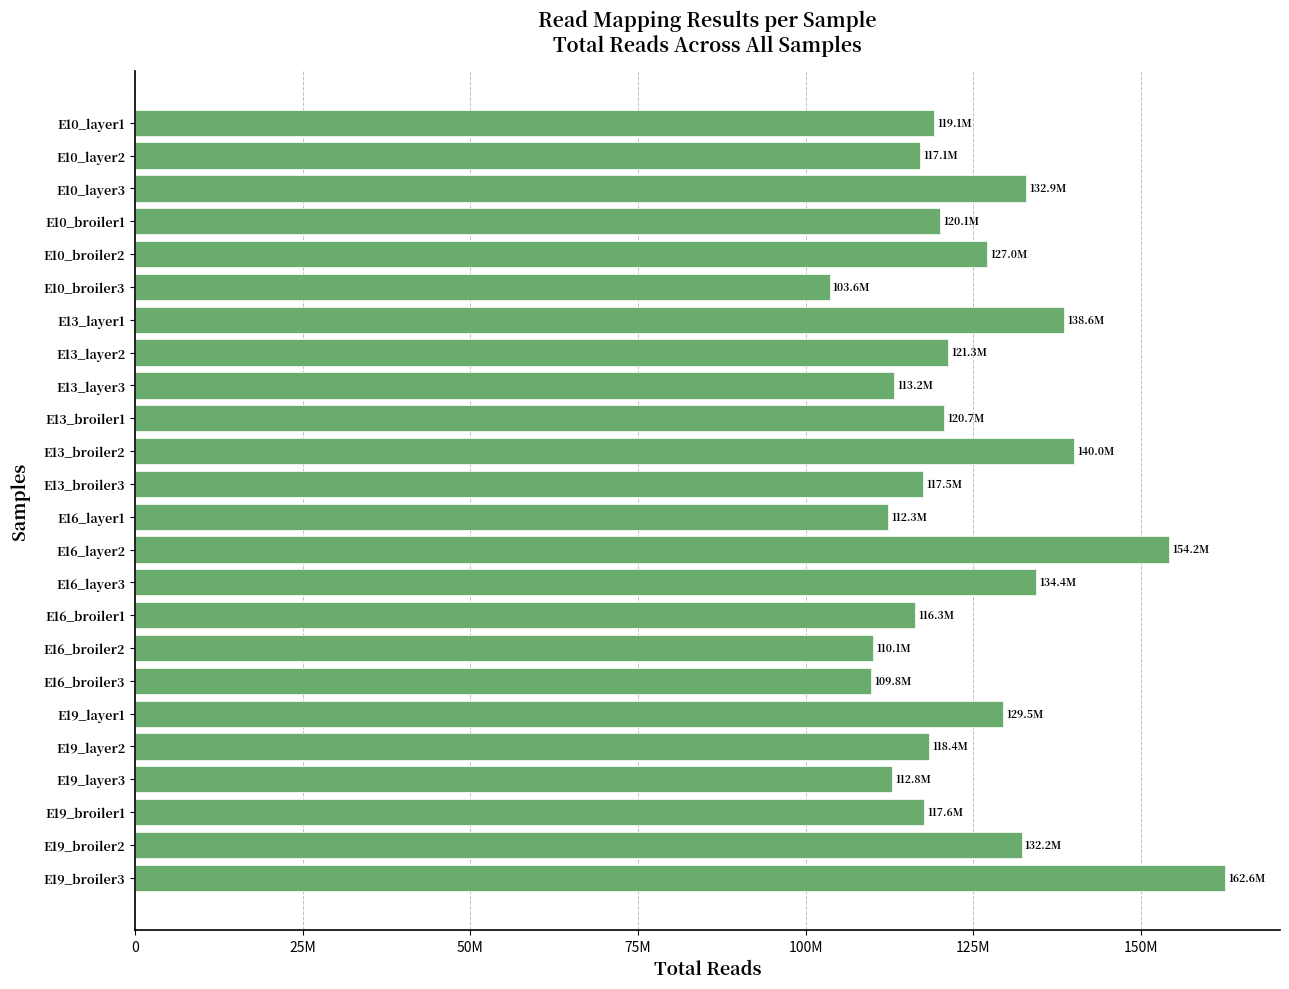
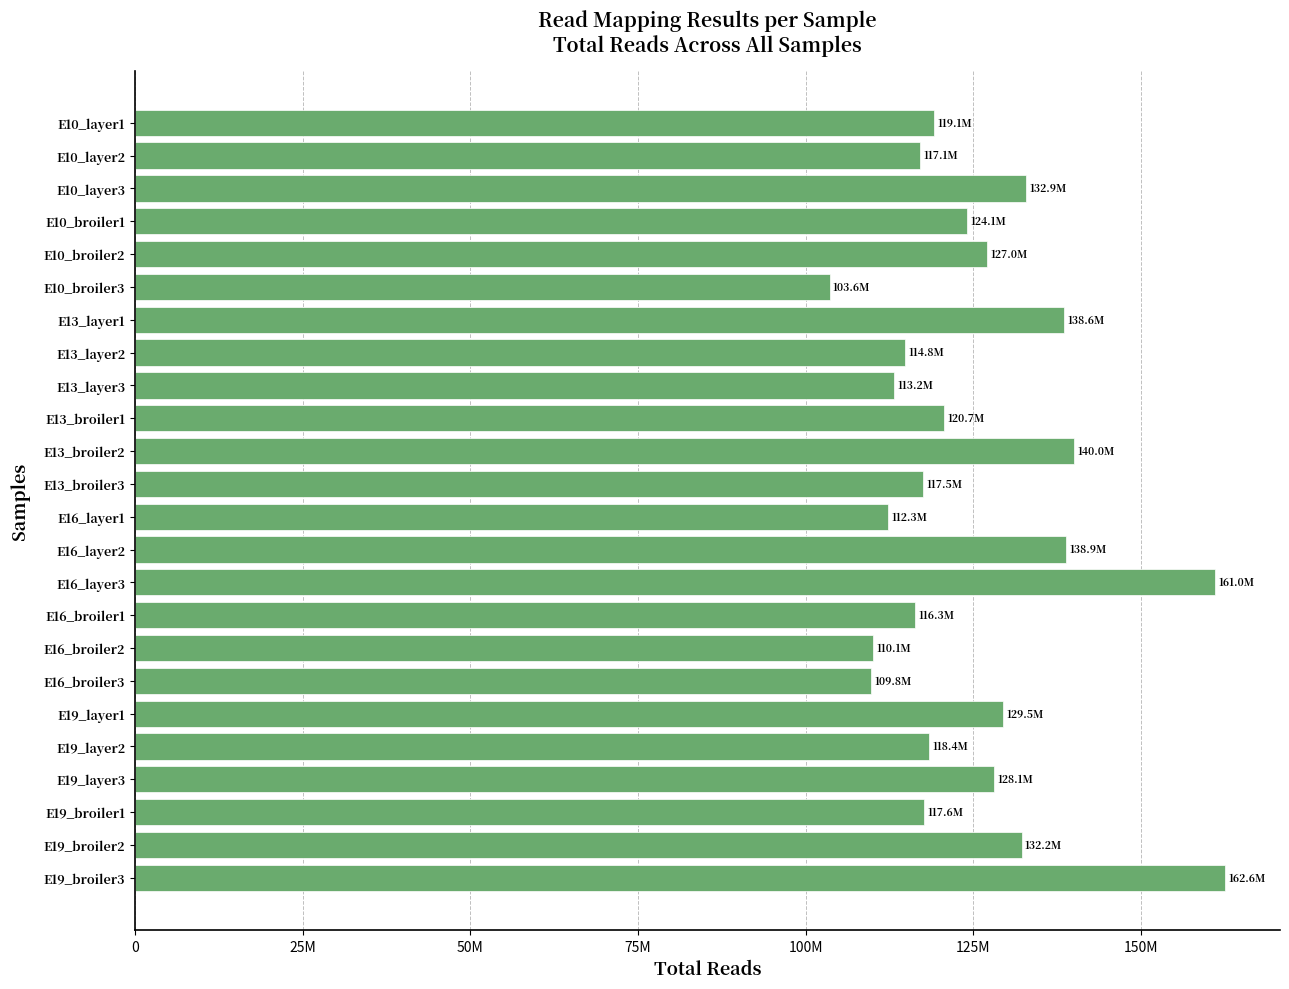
  {
    "E10_layer1": "119.1M",
    "E10_layer2": "117.1M",
    "E10_layer3": "132.9M",
-   "E10_broiler1": "120.1M",
+   "E10_broiler1": "124.1M",
    "E10_broiler2": "127.0M",
    "E10_broiler3": "103.6M",
    "E13_layer1": "138.6M",
-   "E13_layer2": "121.3M",
+   "E13_layer2": "114.8M",
    "E13_layer3": "113.2M",
    "E13_broiler1": "120.7M",
    "E13_broiler2": "140.0M",
    "E13_broiler3": "117.5M",
    "E16_layer1": "112.3M",
-   "E16_layer2": "154.2M",
-   "E16_layer3": "134.4M",
+   "E16_layer2": "138.9M",
+   "E16_layer3": "161.0M",
    "E16_broiler1": "116.3M",
    "E16_broiler2": "110.1M",
    "E16_broiler3": "109.8M",
    "E19_layer1": "129.5M",
    "E19_layer2": "118.4M",
-   "E19_layer3": "112.8M",
+   "E19_layer3": "128.1M",
    "E19_broiler1": "117.6M",
    "E19_broiler2": "132.2M",
    "E19_broiler3": "162.6M"
  }
